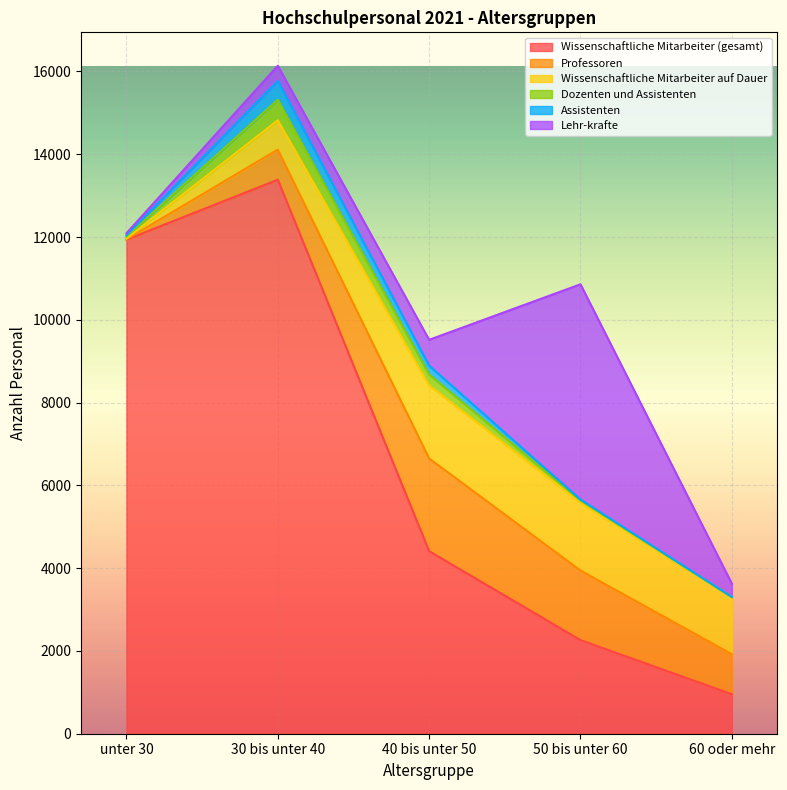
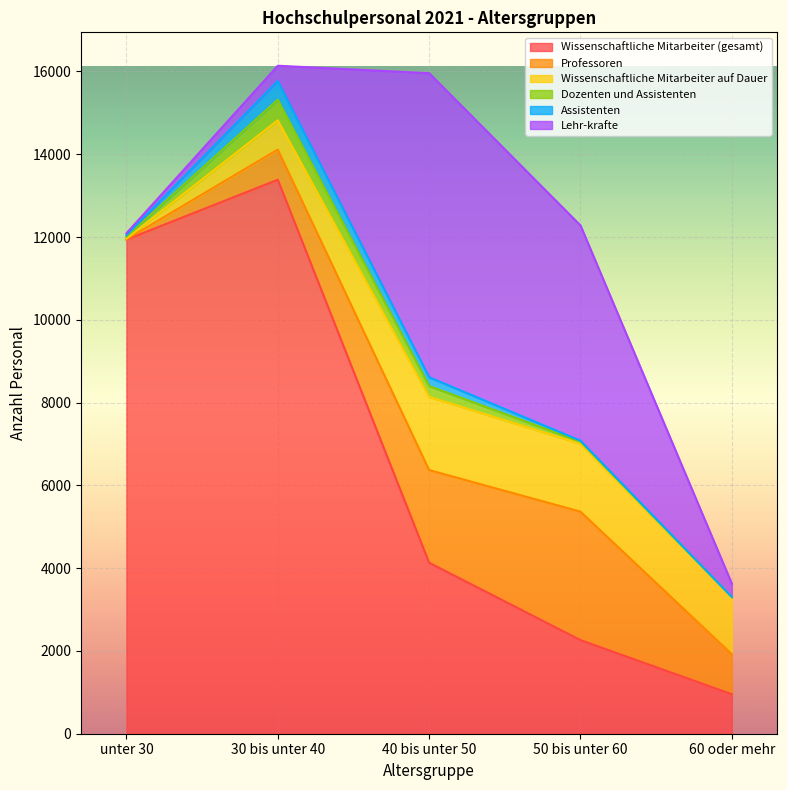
  {
    "Wissenschaftliche Mitarbeiter (gesamt)": {
      "30 bis unter 40": 13400,
-     "40 bis unter 50": 4400,
+     "40 bis unter 50": 4100,
      "50 bis unter 60": 2300,
      "60 oder mehr": 1000
    },
    "Professoren": {
      "30 bis unter 40": 700,
      "40 bis unter 50": 2200,
-     "50 bis unter 60": 1700,
+     "50 bis unter 60": 3100,
      "60 oder mehr": 1000
    },
    "Wissenschaftliche Mitarbeiter auf Dauer": {
      "30 bis unter 40": 700,
      "40 bis unter 50": 1800
    },
    "Dozenten und Assistenten": {
      "30 bis unter 40": 500,
      "40 bis unter 50": 300
    },
    "Assistenten": {
      "30 bis unter 40": 500,
      "40 bis unter 50": 200
    },
    "Lehr-krafte": {
      "30 bis unter 40": 400,
-     "40 bis unter 50": 600,
+     "40 bis unter 50": 7300,
      "50 bis unter 60": 5200,
      "60 oder mehr": 300
    }
  }
